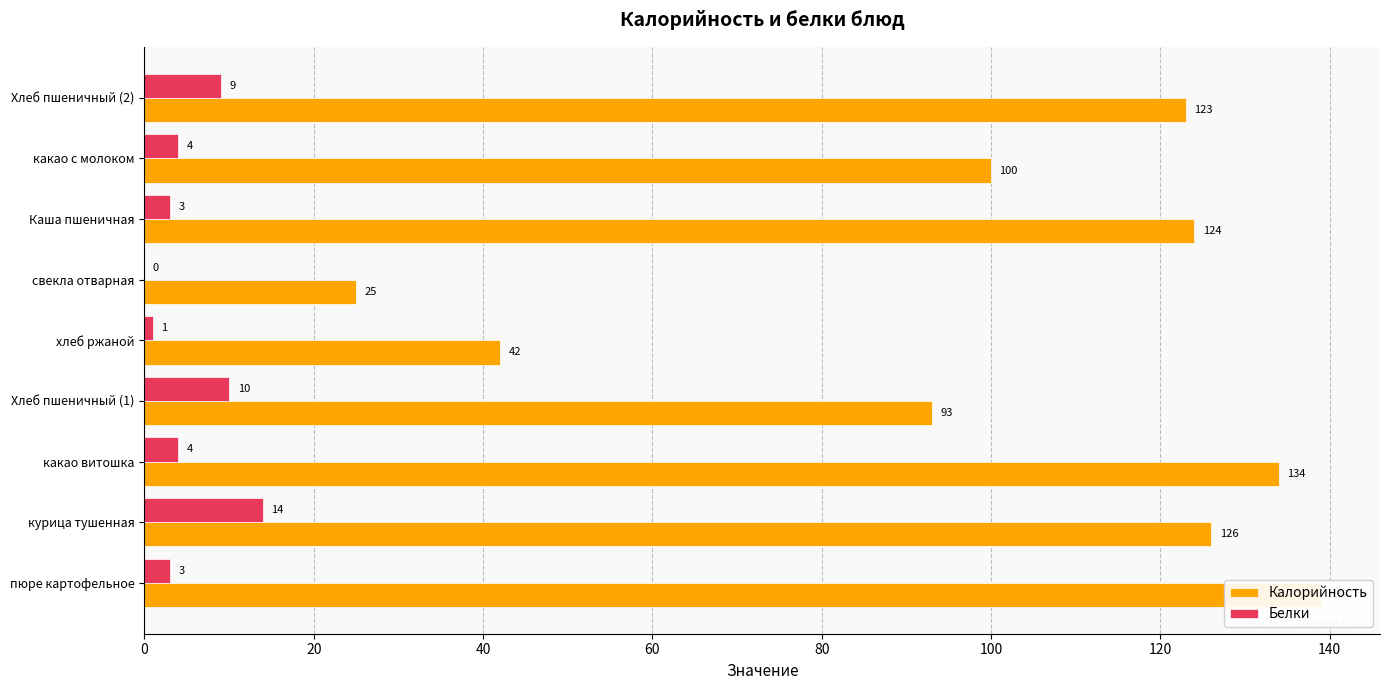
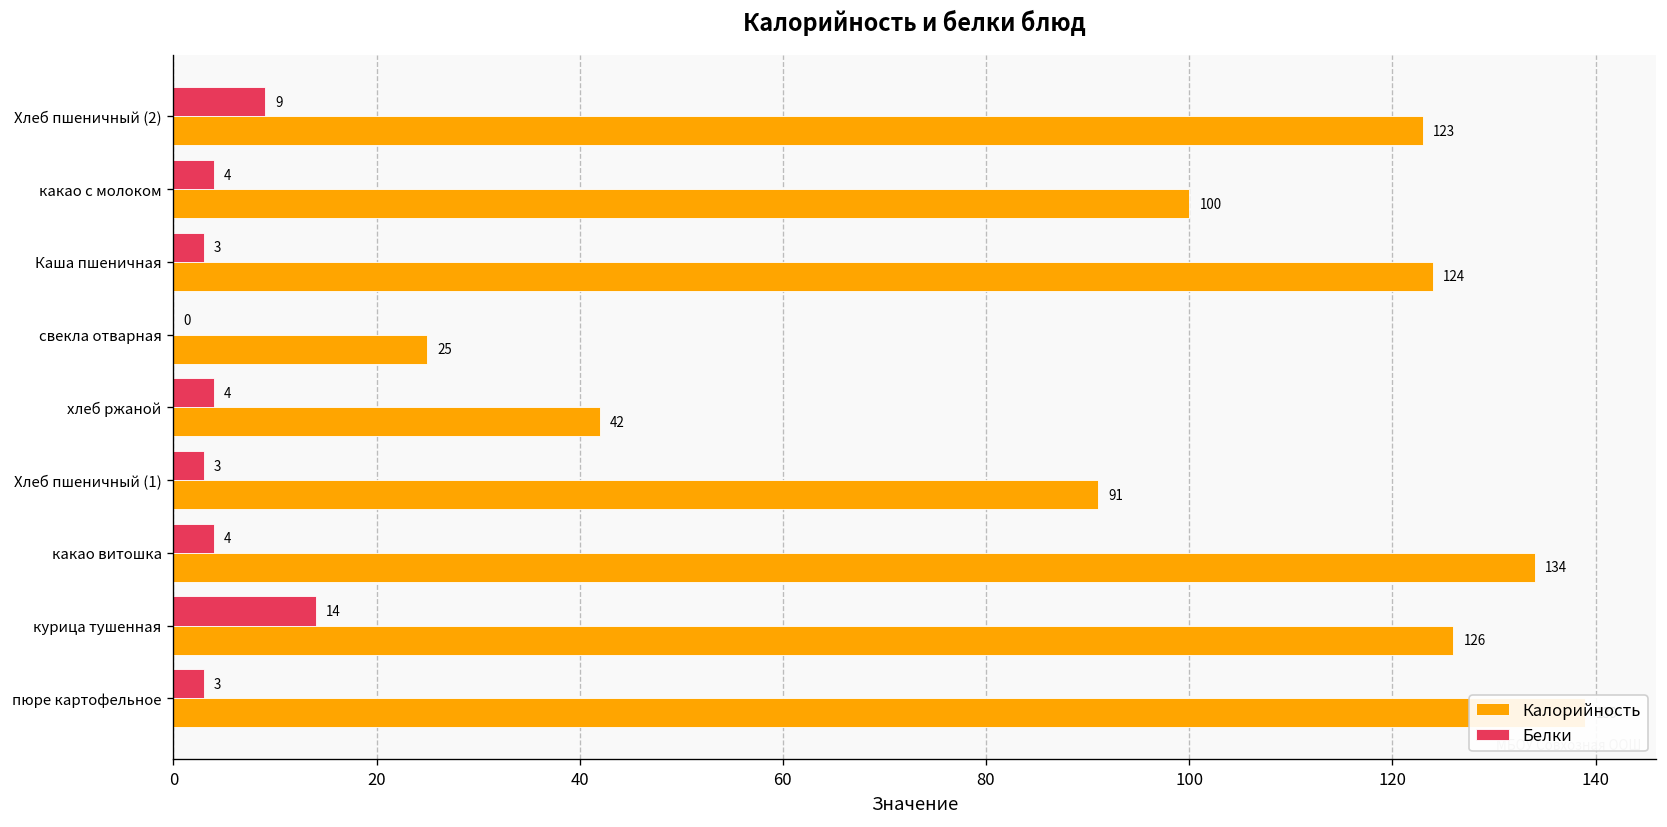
  {
    "Калорийность": {
      "Хлеб пшеничный (2)": 123,
      "какао с молоком": 100,
      "Каша пшеничная": 124,
      "свекла отварная": 25,
      "хлеб ржаной": 42,
-     "Хлеб пшеничный (1)": 93,
+     "Хлеб пшеничный (1)": 91,
      "какао витошка": 134,
      "курица тушенная": 126
    },
    "Белки": {
      "Хлеб пшеничный (2)": 9,
      "какао с молоком": 4,
      "Каша пшеничная": 3,
      "свекла отварная": 0,
-     "хлеб ржаной": 1,
-     "Хлеб пшеничный (1)": 10,
+     "хлеб ржаной": 4,
+     "Хлеб пшеничный (1)": 3,
      "какао витошка": 4,
      "курица тушенная": 14,
      "пюре картофельное": 3
    }
  }
